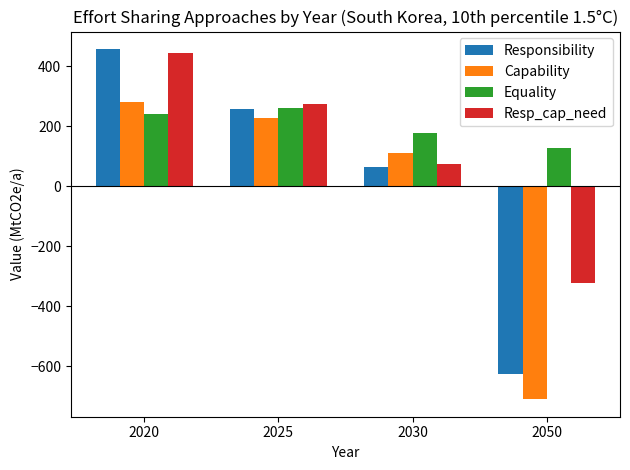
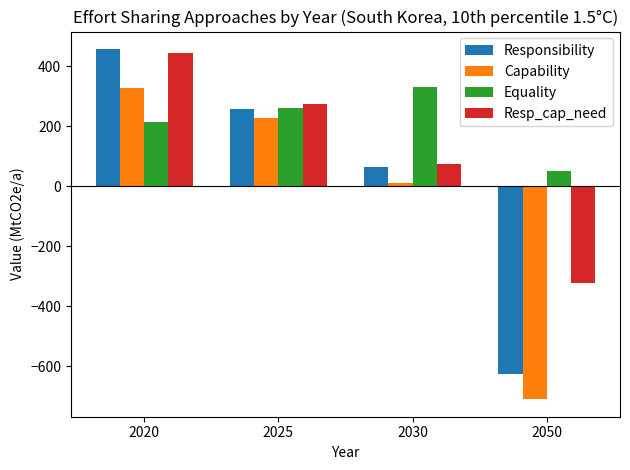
  {
    "Responsibility": {
      "2020": 460,
      "2025": 260,
      "2030": 60,
      "2050": -630
    },
    "Capability": {
-     "2020": 280,
+     "2020": 330,
      "2025": 230,
-     "2030": 110,
+     "2030": 10,
      "2050": -710
    },
    "Equality": {
-     "2020": 240,
+     "2020": 220,
      "2025": 260,
-     "2030": 180,
-     "2050": 130
+     "2030": 330,
+     "2050": 50
    },
    "Resp_cap_need": {
      "2020": 440,
      "2025": 280,
      "2030": 80,
      "2050": -320
    }
  }
